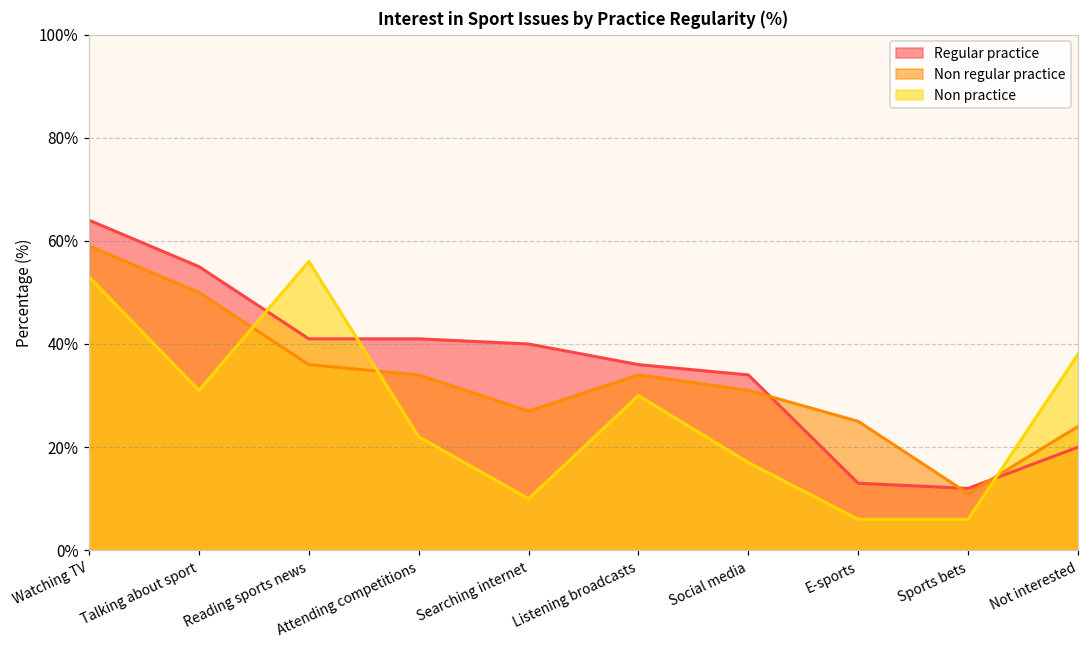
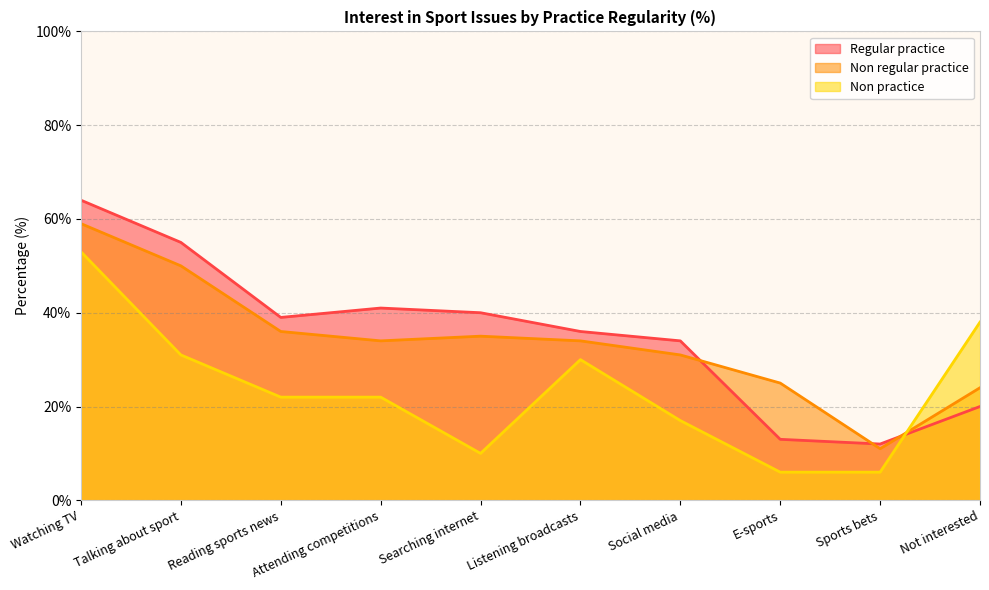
  {
    "Regular practice": {
      "Watching TV": "64%",
      "Talking about sport": "55%",
-     "Reading sports news": "41%",
+     "Reading sports news": "39%",
      "Attending competitions": "41%",
      "Searching internet": "40%",
      "Listening broadcasts": "36%",
      "Social media": "34%",
      "E-sports": "13%",
      "Sports bets": "12%",
      "Not interested": "20%"
    },
    "Non regular practice": {
      "Watching TV": "59%",
      "Talking about sport": "50%",
      "Reading sports news": "36%",
      "Attending competitions": "34%",
-     "Searching internet": "27%",
+     "Searching internet": "35%",
      "Listening broadcasts": "34%",
      "Social media": "31%",
      "E-sports": "25%",
      "Sports bets": "11%",
      "Not interested": "24%"
    },
    "Non practice": {
      "Watching TV": "53%",
      "Talking about sport": "31%",
-     "Reading sports news": "56%",
+     "Reading sports news": "22%",
      "Attending competitions": "22%",
      "Searching internet": "10%",
      "Listening broadcasts": "30%",
      "Social media": "17%",
      "E-sports": "6%",
      "Sports bets": "6%",
      "Not interested": "38%"
    }
  }
